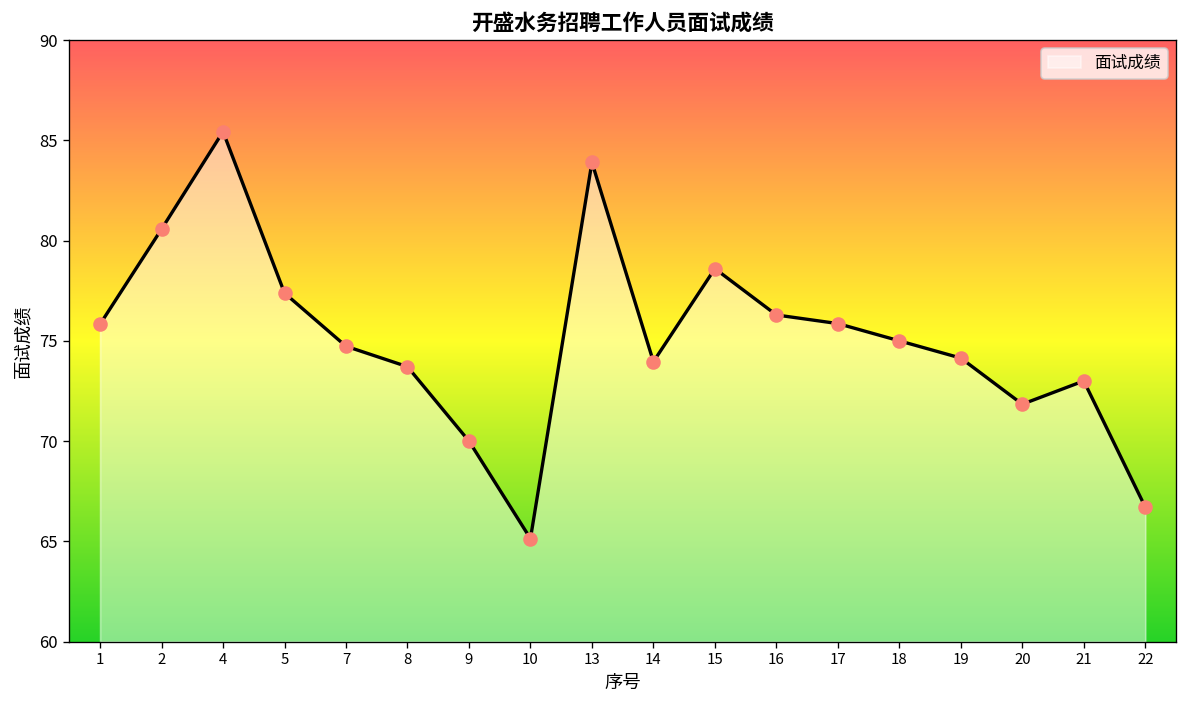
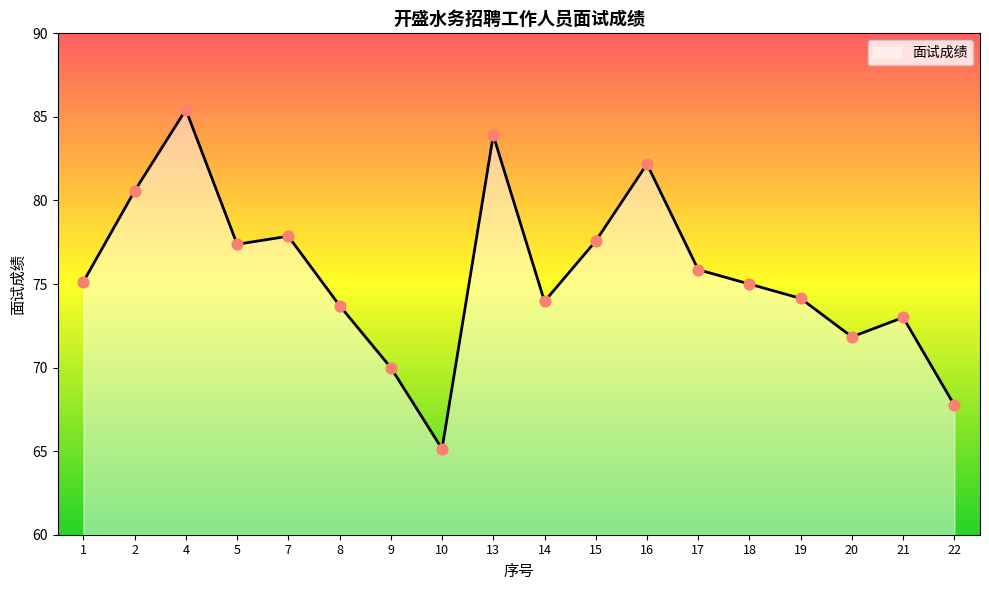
  {
-   "1": 75.8,
+   "1": 75.1,
    "2": 80.6,
    "4": 85.4,
    "5": 77.4,
-   "7": 74.7,
+   "7": 77.9,
    "8": 73.7,
    "9": 70.0,
    "10": 65.1,
    "13": 83.9,
    "14": 74.0,
-   "15": 78.6,
-   "16": 76.3,
+   "15": 77.6,
+   "16": 82.2,
    "17": 75.9,
    "18": 75.0,
    "19": 74.1,
    "20": 71.8,
    "21": 73.0,
-   "22": 66.7
+   "22": 67.8
  }
